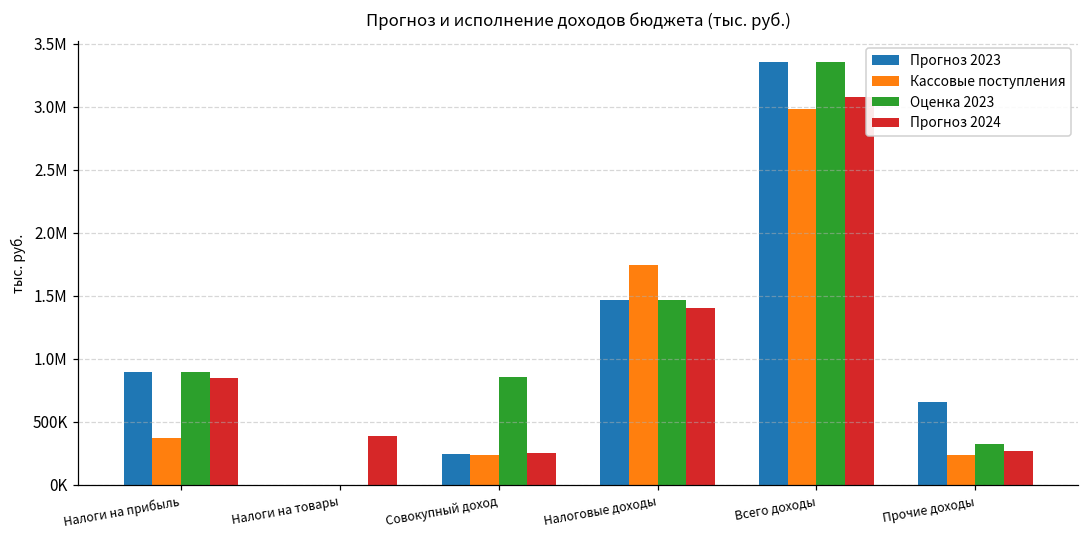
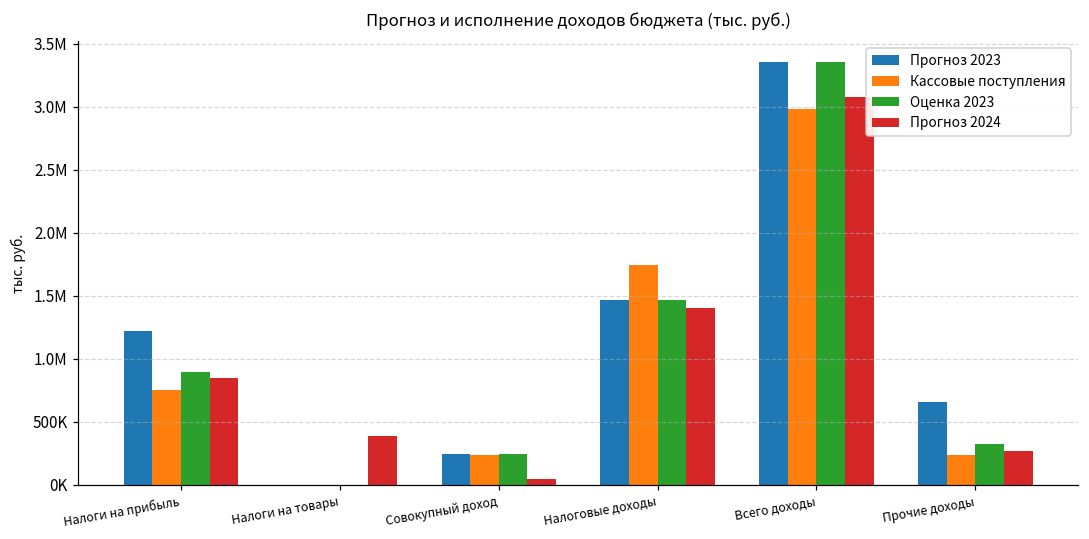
  {
    "Прогноз 2023": {
-     "Налоги на прибыль": 890000,
+     "Налоги на прибыль": 1220000,
      "Совокупный доход": 240000,
      "Налоговые доходы": 1460000,
      "Всего доходы": 3350000,
      "Прочие доходы": 660000
    },
    "Кассовые поступления": {
-     "Налоги на прибыль": 380000,
+     "Налоги на прибыль": 750000,
      "Совокупный доход": 230000,
      "Налоговые доходы": 1740000,
      "Всего доходы": 2980000,
      "Прочие доходы": 230000
    },
    "Оценка 2023": {
      "Налоги на прибыль": 890000,
-     "Совокупный доход": 850000,
+     "Совокупный доход": 240000,
      "Налоговые доходы": 1460000,
      "Всего доходы": 3350000,
      "Прочие доходы": 330000
    },
    "Прогноз 2024": {
      "Налоги на прибыль": 850000,
      "Налоги на товары": 390000,
-     "Совокупный доход": 250000,
+     "Совокупный доход": 50000,
      "Налоговые доходы": 1400000,
      "Всего доходы": 3080000,
      "Прочие доходы": 270000
    }
  }
